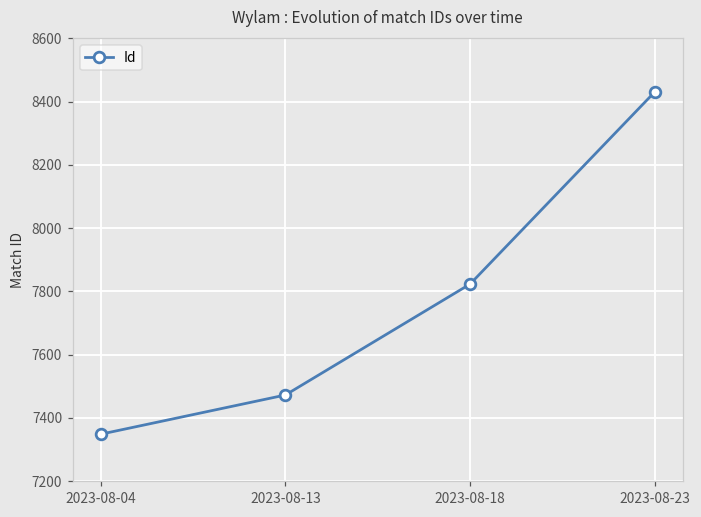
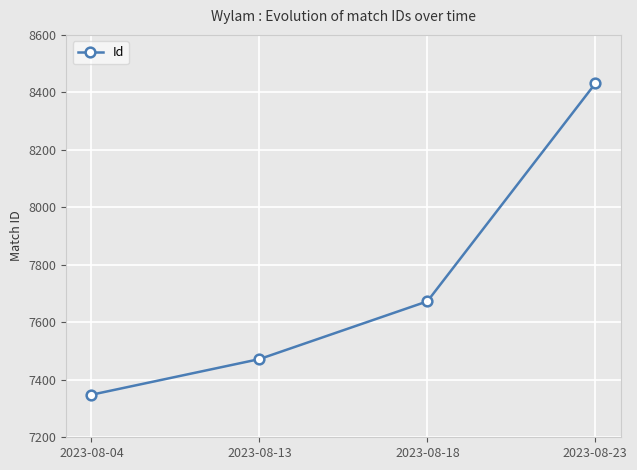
  {
    "2023-08-04": 7350,
    "2023-08-13": 7470,
-   "2023-08-18": 7820,
+   "2023-08-18": 7670,
    "2023-08-23": 8430
  }
